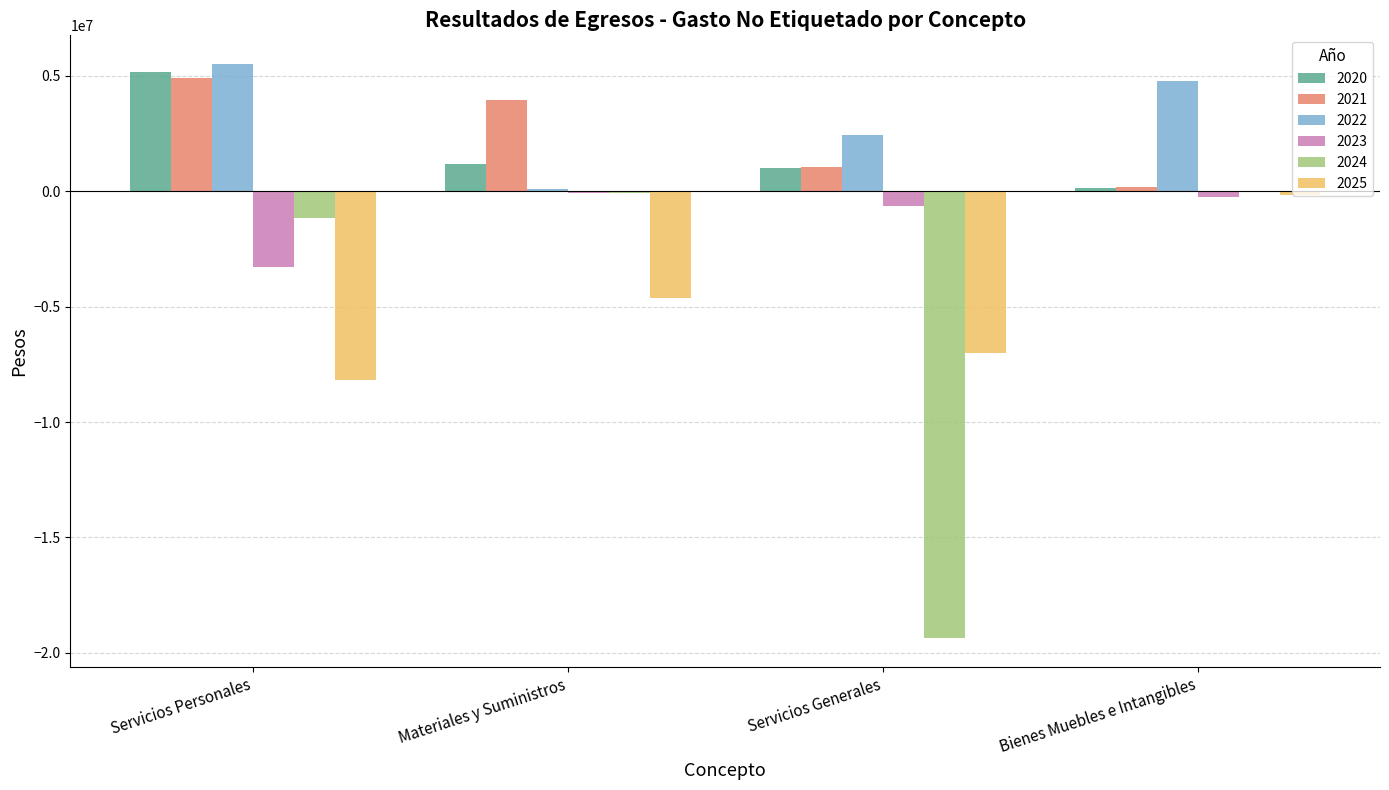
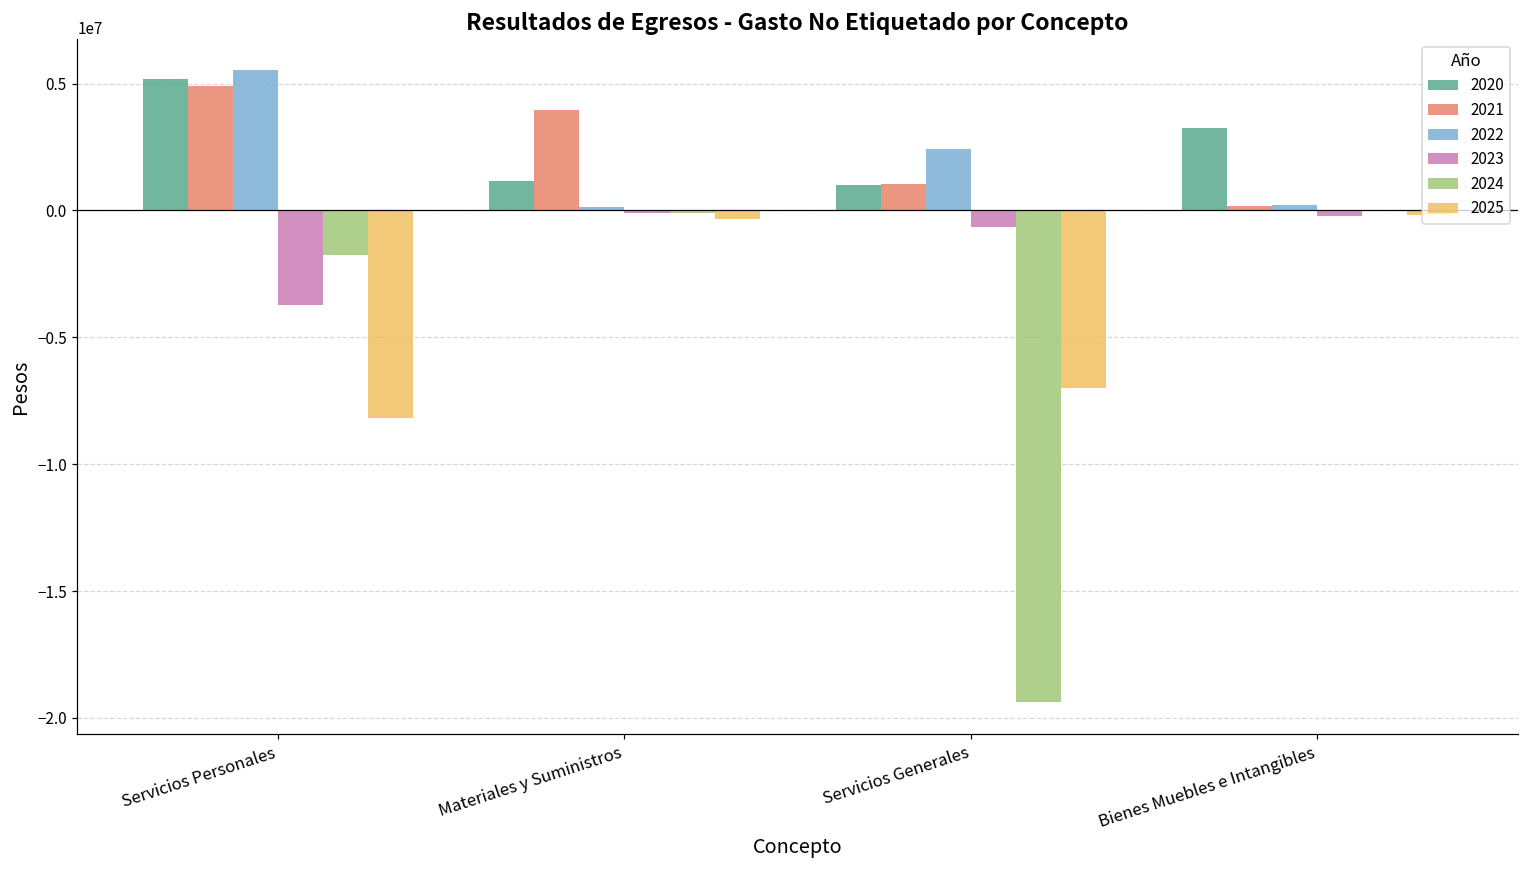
  {
    "2020": {
      "Servicios Personales": 5200000,
      "Materiales y Suministros": 1200000,
      "Servicios Generales": 1000000,
-     "Bienes Muebles e Intangibles": 100000
+     "Bienes Muebles e Intangibles": 3200000
    },
    "2021": {
      "Servicios Personales": 4900000,
      "Materiales y Suministros": 4000000,
      "Servicios Generales": 1000000,
      "Bienes Muebles e Intangibles": 200000
    },
    "2022": {
      "Servicios Personales": 5500000,
      "Materiales y Suministros": 100000,
      "Servicios Generales": 2400000,
-     "Bienes Muebles e Intangibles": 4800000
+     "Bienes Muebles e Intangibles": 200000
    },
    "2023": {
-     "Servicios Personales": -3300000,
+     "Servicios Personales": -3700000,
      "Servicios Generales": -600000,
      "Bienes Muebles e Intangibles": -200000
    },
    "2024": {
-     "Servicios Personales": -1100000,
+     "Servicios Personales": -1800000,
      "Servicios Generales": -19400000,
      "Bienes Muebles e Intangibles": 0
    },
    "2025": {
      "Servicios Personales": -8200000,
-     "Materiales y Suministros": -4600000,
+     "Materiales y Suministros": -300000,
      "Servicios Generales": -7000000
    }
  }
